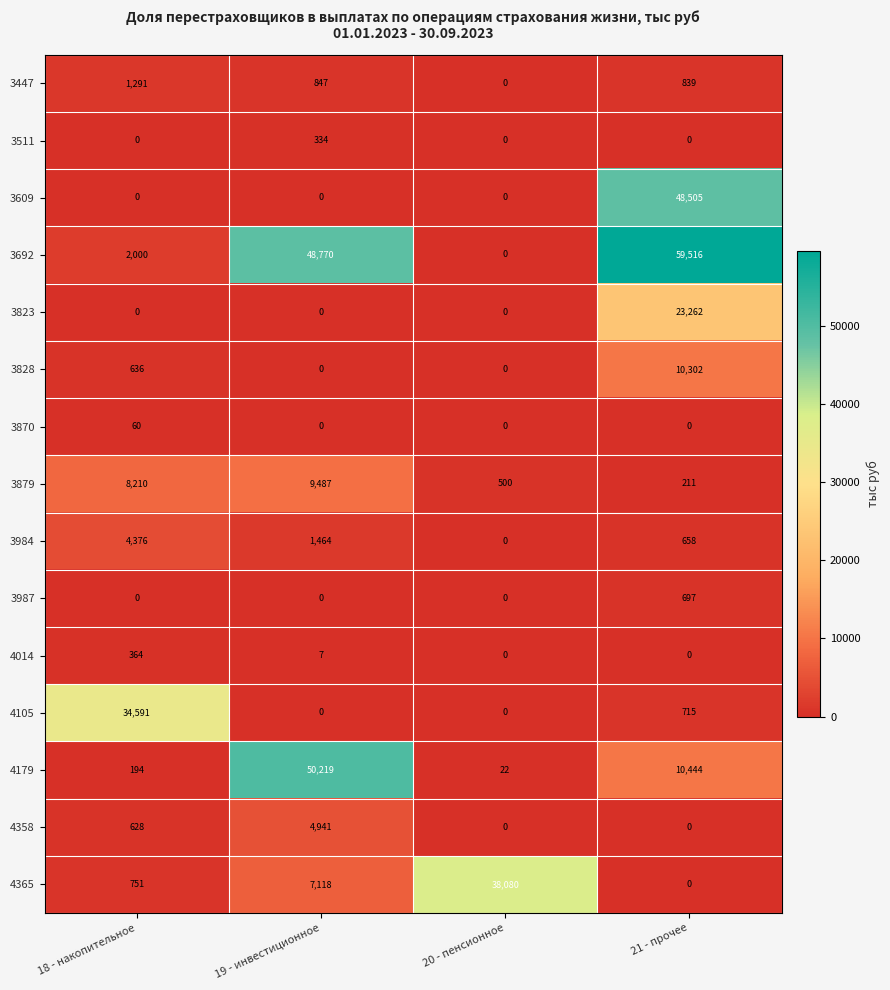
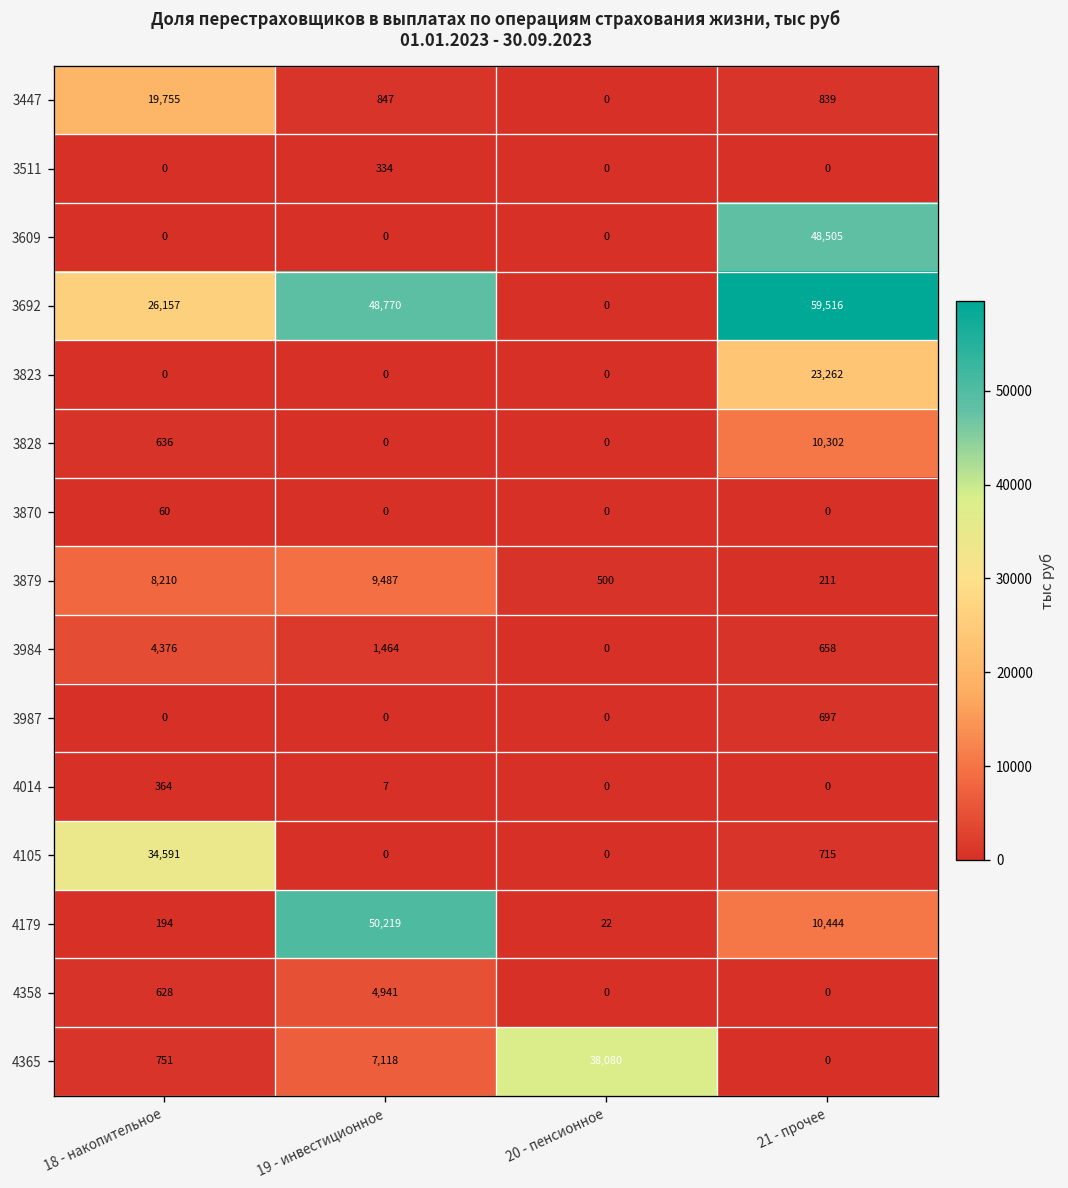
  {
    "3447": {
-     "18 - накопительное": "1,291",
+     "18 - накопительное": "19,755",
      "19 - инвестиционное": "847",
      "20 - пенсионное": "0",
      "21 - прочее": "839"
    },
    "3511": {
      "18 - накопительное": "0",
      "19 - инвестиционное": "334",
      "20 - пенсионное": "0",
      "21 - прочее": "0"
    },
    "3609": {
      "18 - накопительное": "0",
      "19 - инвестиционное": "0",
      "20 - пенсионное": "0",
      "21 - прочее": "48,505"
    },
    "3692": {
-     "18 - накопительное": "2,000",
+     "18 - накопительное": "26,157",
      "19 - инвестиционное": "48,770",
      "20 - пенсионное": "0",
      "21 - прочее": "59,516"
    },
    "3823": {
      "18 - накопительное": "0",
      "19 - инвестиционное": "0",
      "20 - пенсионное": "0",
      "21 - прочее": "23,262"
    },
    "3828": {
      "18 - накопительное": "636",
      "19 - инвестиционное": "0",
      "20 - пенсионное": "0",
      "21 - прочее": "10,302"
    },
    "3870": {
      "18 - накопительное": "60",
      "19 - инвестиционное": "0",
      "20 - пенсионное": "0",
      "21 - прочее": "0"
    },
    "3879": {
      "18 - накопительное": "8,210",
      "19 - инвестиционное": "9,487",
      "20 - пенсионное": "500",
      "21 - прочее": "211"
    },
    "3984": {
      "18 - накопительное": "4,376",
      "19 - инвестиционное": "1,464",
      "20 - пенсионное": "0",
      "21 - прочее": "658"
    },
    "3987": {
      "18 - накопительное": "0",
      "19 - инвестиционное": "0",
      "20 - пенсионное": "0",
      "21 - прочее": "697"
    },
    "4014": {
      "18 - накопительное": "364",
      "19 - инвестиционное": "7",
      "20 - пенсионное": "0",
      "21 - прочее": "0"
    },
    "4105": {
      "18 - накопительное": "34,591",
      "19 - инвестиционное": "0",
      "20 - пенсионное": "0",
      "21 - прочее": "715"
    },
    "4179": {
      "18 - накопительное": "194",
      "19 - инвестиционное": "50,219",
      "20 - пенсионное": "22",
      "21 - прочее": "10,444"
    },
    "4358": {
      "18 - накопительное": "628",
      "19 - инвестиционное": "4,941",
      "20 - пенсионное": "0",
      "21 - прочее": "0"
    },
    "4365": {
      "18 - накопительное": "751",
      "19 - инвестиционное": "7,118",
      "20 - пенсионное": "38,080",
      "21 - прочее": "0"
    }
  }
